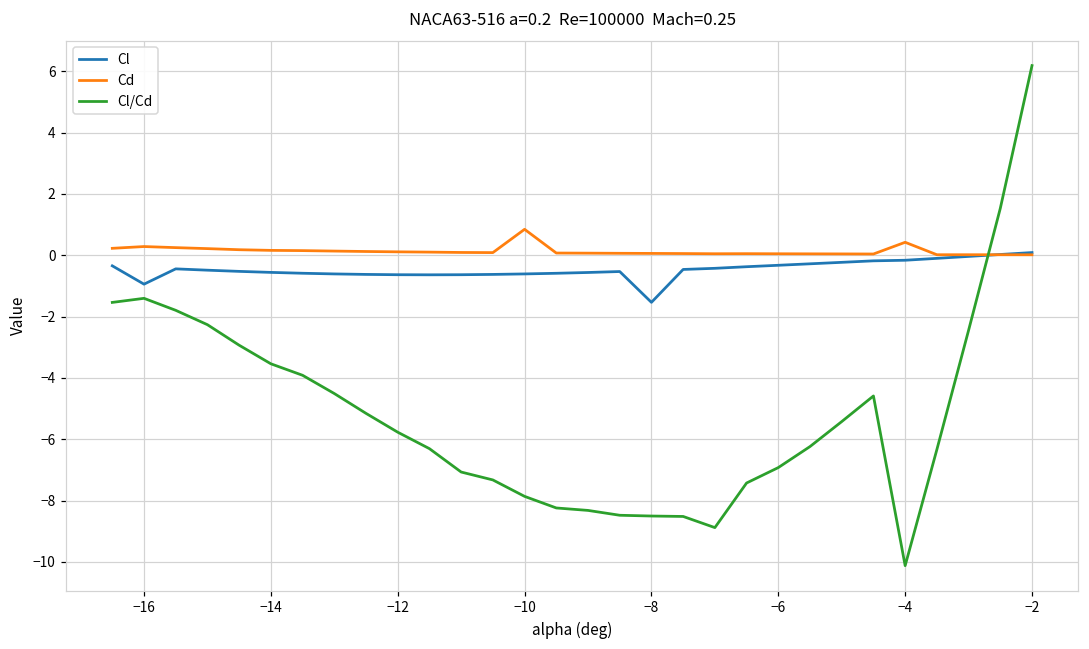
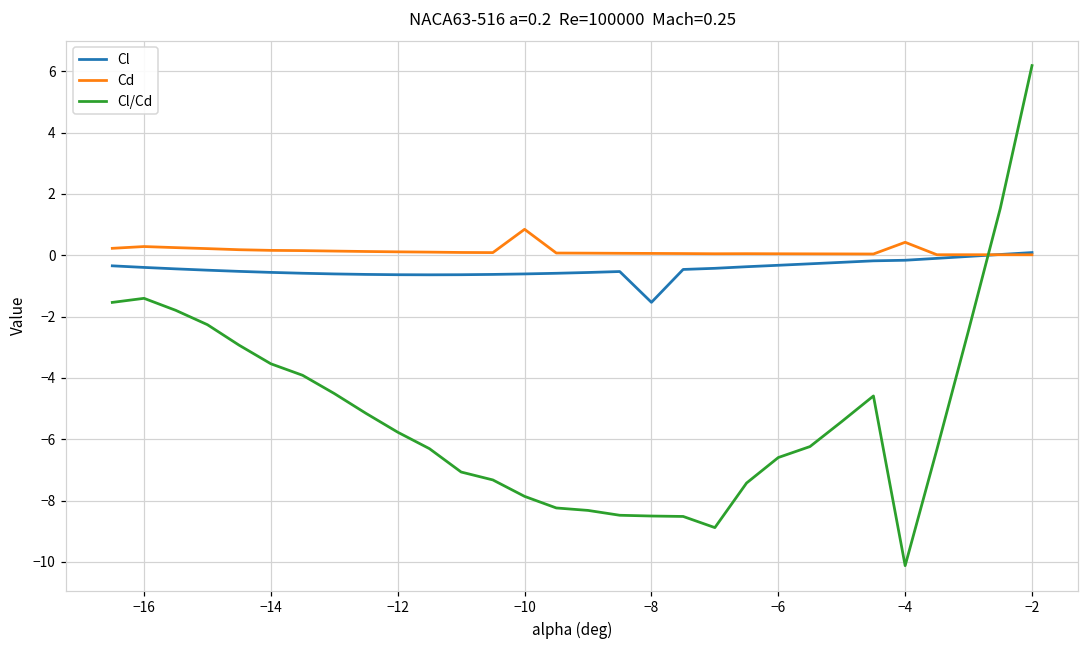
  {
    "Cl": {
-     "−16": -0.9,
+     "−16": -0.4,
      "−14": -0.6,
      "−12": -0.6,
      "−10": -0.6,
      "−8": -1.5,
      "−6": -0.3,
      "−4": -0.2
    },
    "Cd": {
      "−16": 0.3,
      "−14": 0.2,
      "−12": 0.1,
      "−10": 0.8,
      "−8": 0.1,
      "−6": 0.0,
      "−4": 0.4
    },
    "Cl/Cd": {
      "−16": -1.4,
      "−14": -3.5,
      "−12": -5.8,
      "−10": -7.9,
      "−8": -8.5,
-     "−6": -6.9,
+     "−6": -6.6,
      "−4": -10.1,
      "−2": 6.2
    }
  }
